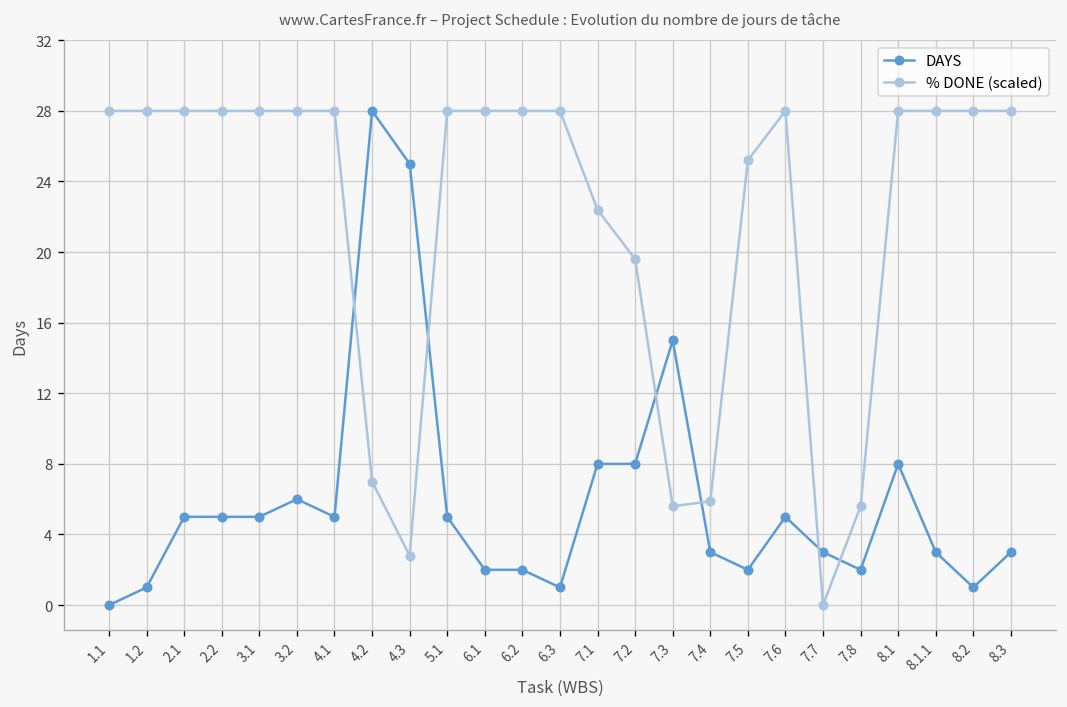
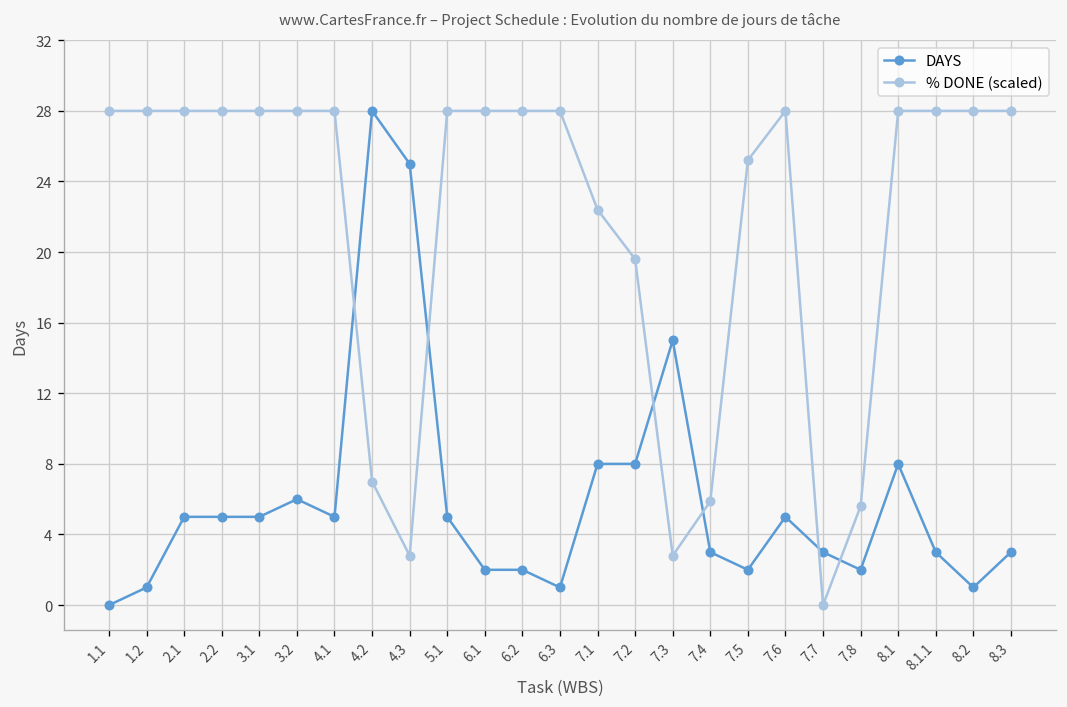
  {
    "DAYS": {
      "1.1": 0.0,
      "1.2": 1.0,
      "2.1": 5.0,
      "2.2": 5.0,
      "3.1": 5.0,
      "3.2": 6.0,
      "4.1": 5.0,
      "4.2": 28.0,
      "4.3": 25.0,
      "5.1": 5.0,
      "6.1": 2.0,
      "6.2": 2.0,
      "6.3": 1.0,
      "7.1": 8.0,
      "7.2": 8.0,
      "7.3": 15.0,
      "7.4": 3.0,
      "7.5": 2.0,
      "7.6": 5.0,
      "7.7": 3.0,
      "7.8": 2.0,
      "8.1": 8.0,
      "8.1.1": 3.0,
      "8.2": 1.0,
      "8.3": 3.0
    },
    "% DONE (scaled)": {
      "1.1": 28.0,
      "1.2": 28.0,
      "2.1": 28.0,
      "2.2": 28.0,
      "3.1": 28.0,
      "3.2": 28.0,
      "4.1": 28.0,
      "4.2": 7.0,
      "4.3": 2.8,
      "5.1": 28.0,
      "6.1": 28.0,
      "6.2": 28.0,
      "6.3": 28.0,
      "7.1": 22.4,
      "7.2": 19.6,
-     "7.3": 5.6,
+     "7.3": 2.8,
      "7.4": 5.9,
      "7.5": 25.2,
      "7.6": 28.0,
      "7.7": 0.0,
      "7.8": 5.6,
      "8.1": 28.0,
      "8.1.1": 28.0,
      "8.2": 28.0,
      "8.3": 28.0
    }
  }
